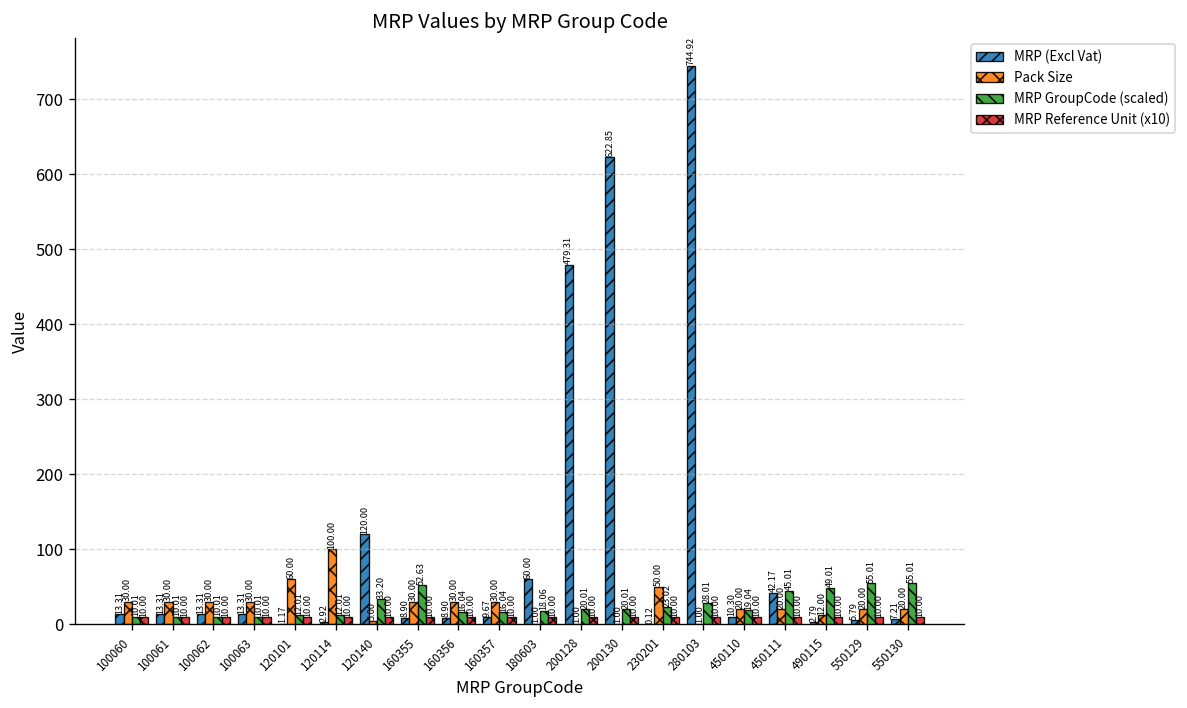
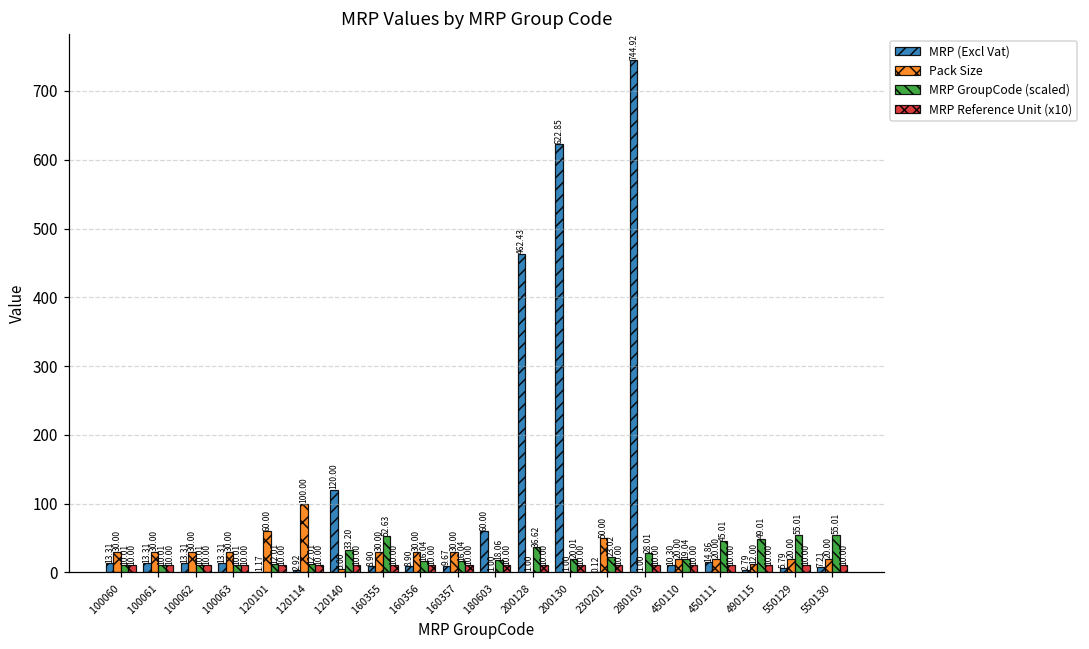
  {
    "MRP (Excl Vat)": {
      "100060": 13.31,
      "100061": 13.31,
      "100062": 13.31,
      "100063": 13.31,
      "120101": 1.17,
      "120114": 2.92,
      "120140": 120.00,
      "160355": 8.90,
      "160356": 8.90,
      "160357": 9.67,
      "180603": 60.00,
-     "200128": 479.31,
+     "200128": 462.43,
      "200130": 622.85,
      "230201": 0.12,
      "280103": 744.92,
      "450110": 10.30,
-     "450111": 42.17,
+     "450111": 14.86,
      "490115": 2.79,
      "550129": 5.79,
      "550130": 7.21
    },
    "Pack Size": {
      "100060": 30.00,
      "100061": 30.00,
      "100062": 30.00,
      "100063": 30.00,
      "120101": 60.00,
      "120114": 100.00,
      "120140": 5.00,
      "160355": 30.00,
      "160356": 30.00,
      "160357": 30.00,
      "180603": 1.00,
      "200128": 1.00,
      "200130": 1.00,
      "230201": 50.00,
      "280103": 1.00,
      "450110": 20.00,
      "450111": 20.00,
      "490115": 12.00,
      "550129": 20.00,
      "550130": 20.00
    },
    "MRP GroupCode (scaled)": {
      "120101": 12.01,
      "120114": 12.01,
      "120140": 33.20,
      "160355": 52.63,
      "160356": 16.04,
      "160357": 16.04,
      "180603": 18.06,
-     "200128": 20.01,
+     "200128": 36.62,
      "200130": 20.01,
      "230201": 23.02,
      "280103": 28.01,
      "450110": 19.04,
      "450111": 45.01,
      "490115": 49.01,
      "550129": 55.01,
      "550130": 55.01
    },
    "MRP Reference Unit (x10)": {
      "100060": 10.00,
      "100061": 10.00,
      "100062": 10.00,
      "100063": 10.00,
      "120101": 10.00,
      "120114": 10.00,
      "120140": 10.00,
      "160355": 10.00,
      "160356": 10.00,
      "160357": 10.00,
      "180603": 10.00,
      "200128": 10.00,
      "200130": 10.00,
      "230201": 10.00,
      "280103": 10.00,
      "450110": 10.00,
      "450111": 10.00,
      "490115": 10.00,
      "550129": 10.00,
      "550130": 10.00
    }
  }
